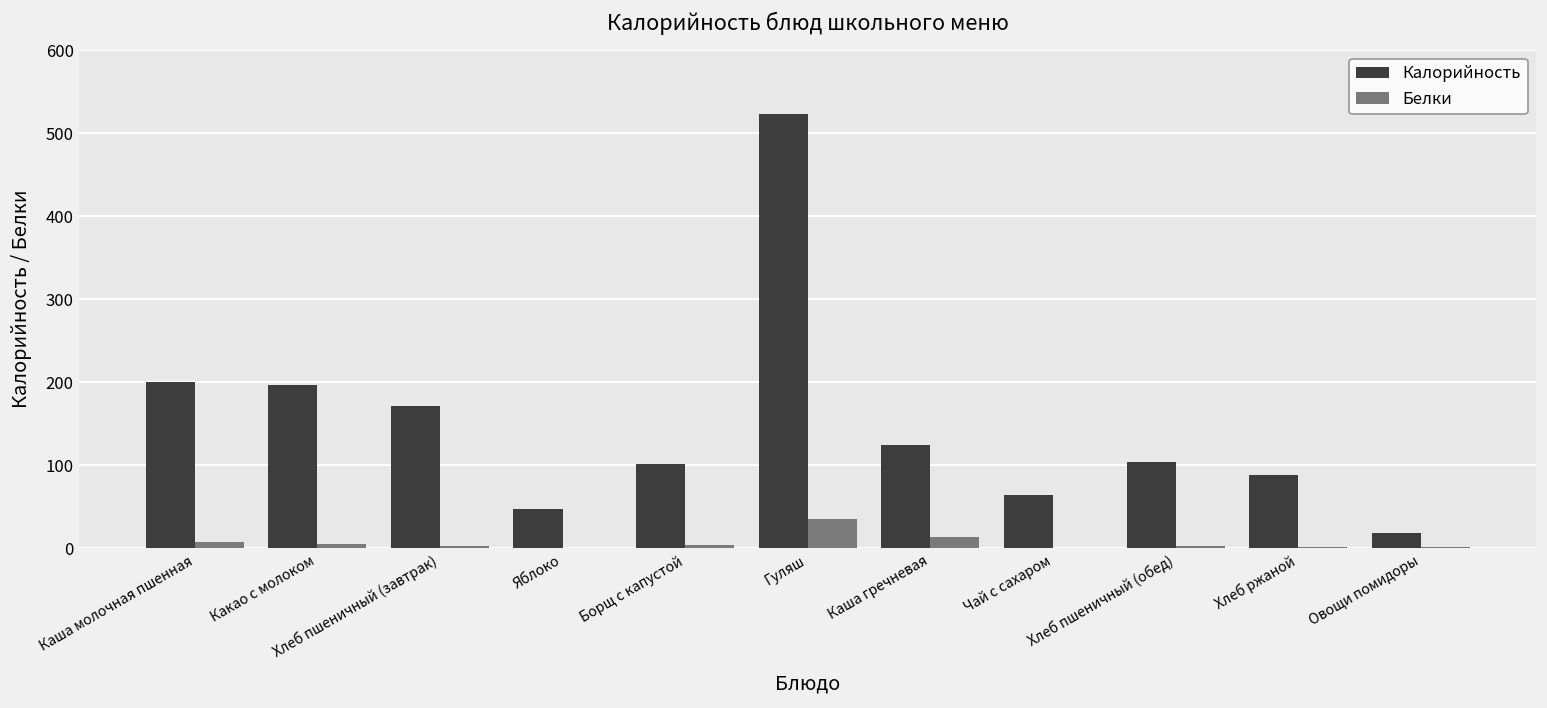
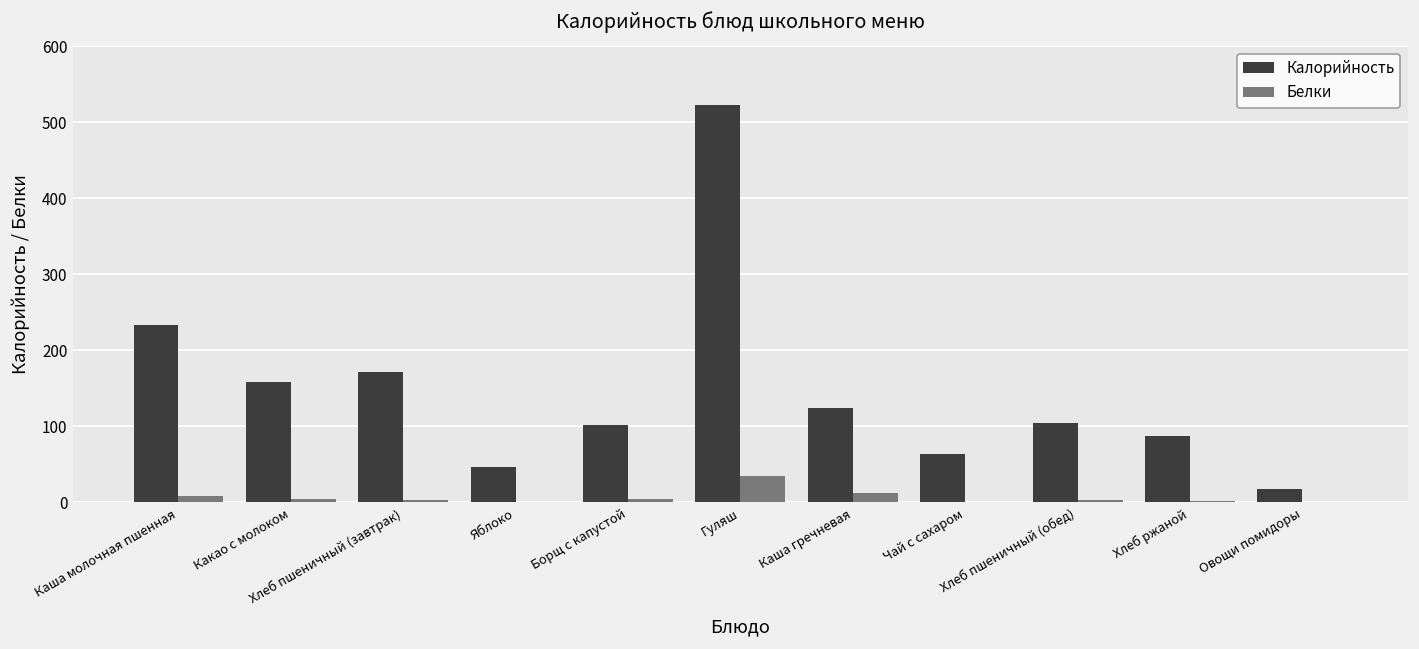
  {
    "Калорийность": {
-     "Каша молочная пшенная": 200,
-     "Какао с молоком": 200,
+     "Каша молочная пшенная": 230,
+     "Какао с молоком": 160,
      "Хлеб пшеничный (завтрак)": 170,
      "Яблоко": 50,
      "Борщ с капустой": 100,
      "Гуляш": 520,
      "Каша гречневая": 120,
      "Чай с сахаром": 60,
      "Хлеб пшеничный (обед)": 100,
      "Хлеб ржаной": 90,
      "Овощи помидоры": 20
    },
    "Белки": {
      "Каша молочная пшенная": 10,
      "Какао с молоком": 10,
      "Яблоко": 0,
      "Борщ с капустой": 0,
      "Гуляш": 40,
      "Каша гречневая": 10,
      "Чай с сахаром": 0
    }
  }
